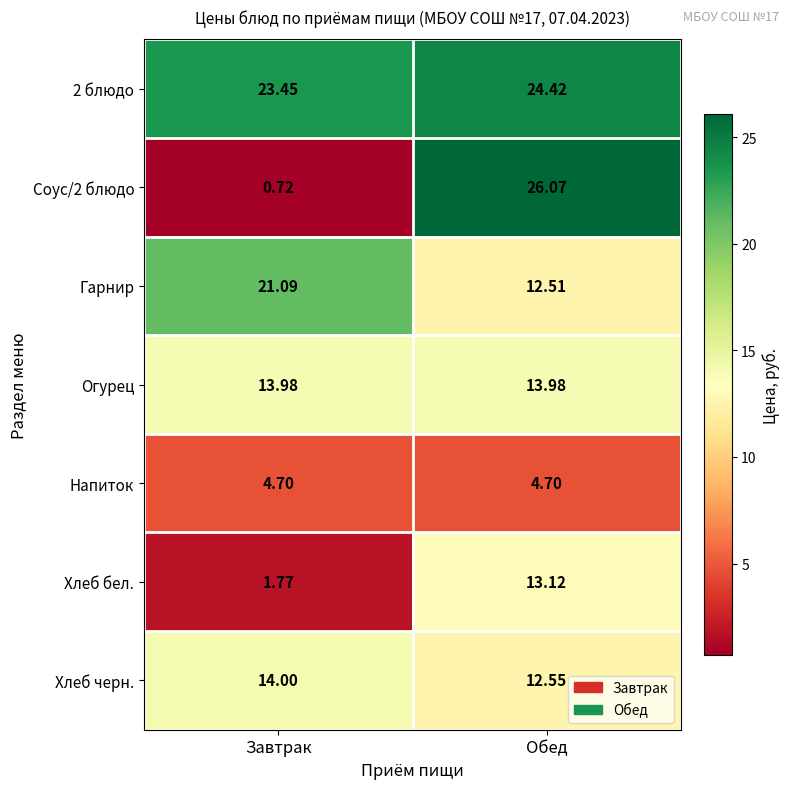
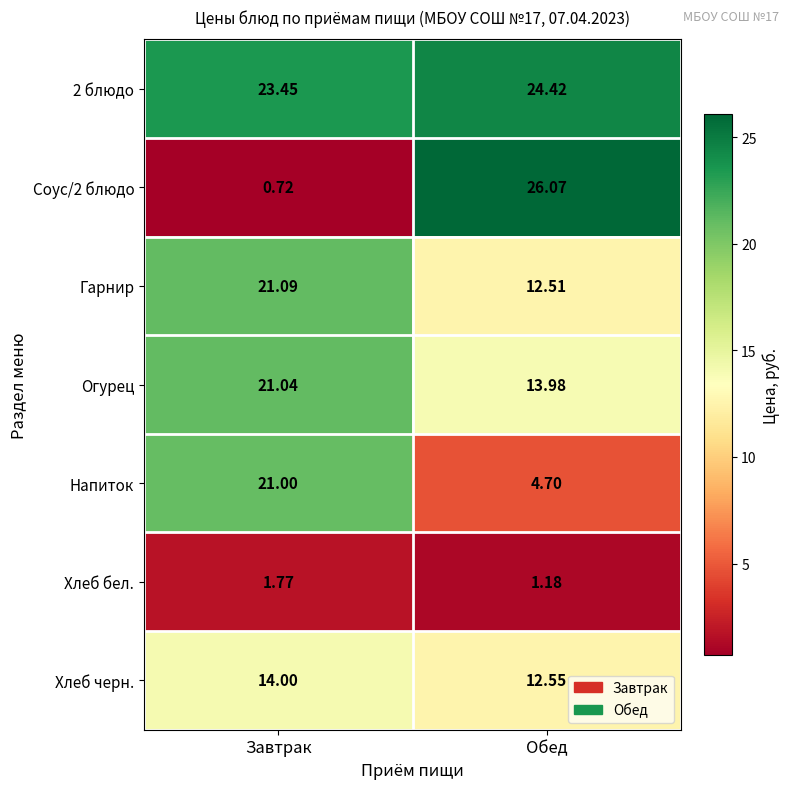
  {
    "2 блюдо": {
      "Завтрак": 23.45,
      "Обед": 24.42
    },
    "Соус/2 блюдо": {
      "Завтрак": 0.72,
      "Обед": 26.07
    },
    "Гарнир": {
      "Завтрак": 21.09,
      "Обед": 12.51
    },
    "Огурец": {
-     "Завтрак": 13.98,
+     "Завтрак": 21.04,
      "Обед": 13.98
    },
    "Напиток": {
-     "Завтрак": 4.70,
+     "Завтрак": 21.00,
      "Обед": 4.70
    },
    "Хлеб бел.": {
      "Завтрак": 1.77,
-     "Обед": 13.12
+     "Обед": 1.18
    },
    "Хлеб черн.": {
      "Завтрак": 14.00,
      "Обед": 12.55
    }
  }
